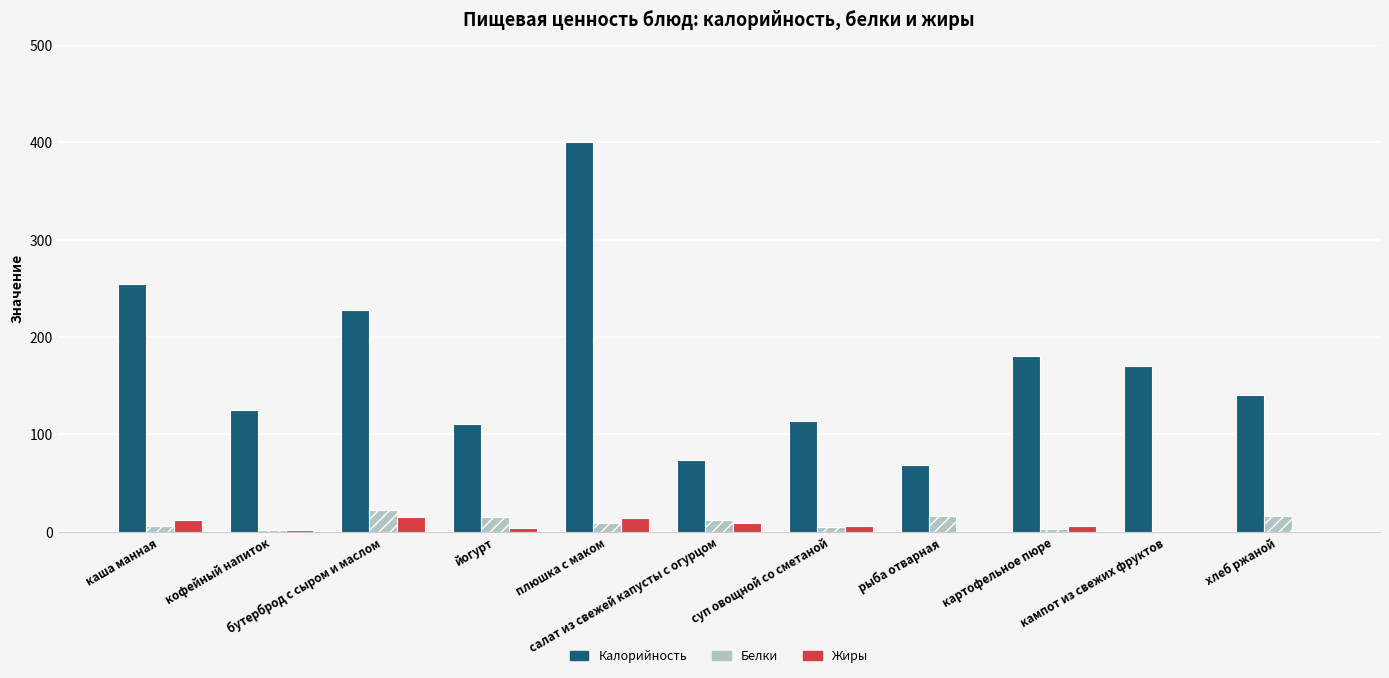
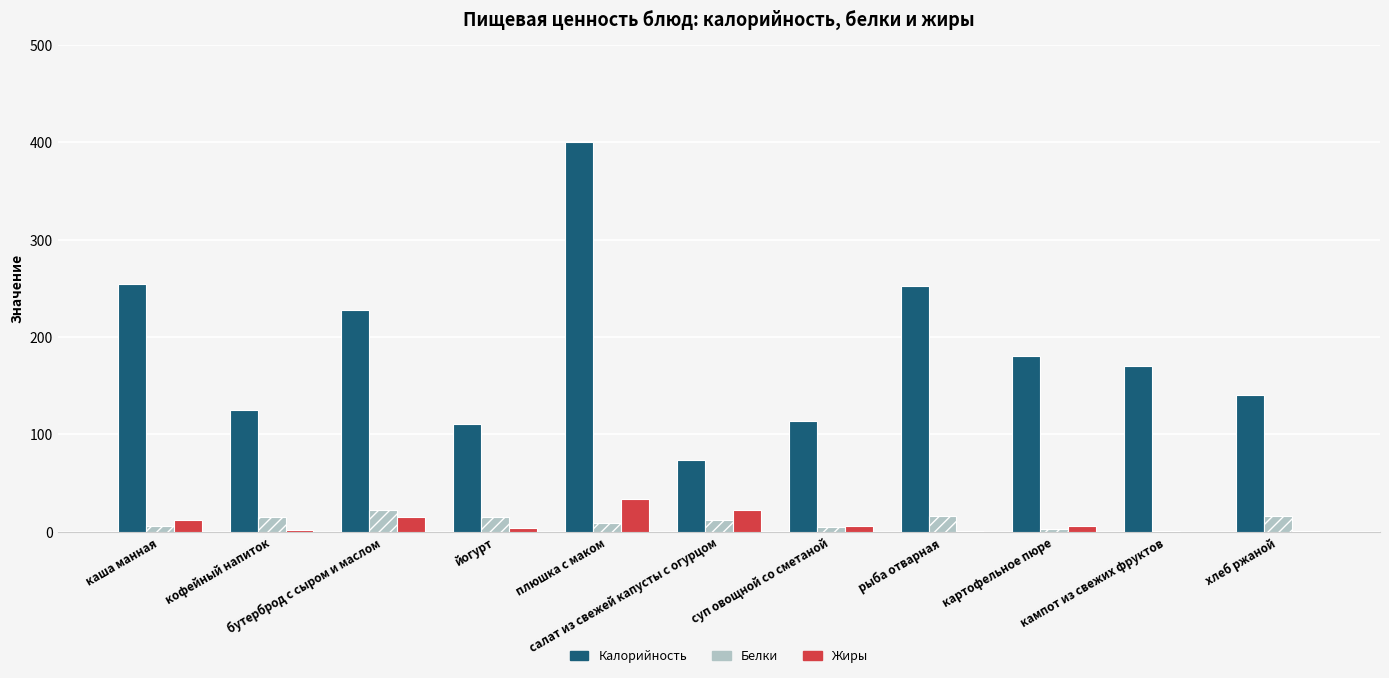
  {
    "Калорийность": {
      "каша манная": 250,
      "кофейный напиток": 130,
      "бутерброд с сыром и маслом": 230,
      "йогурт": 110,
      "плюшка с маком": 400,
      "салат из свежей капусты с огурцом": 70,
      "суп овощной со сметаной": 110,
-     "рыба отварная": 70,
+     "рыба отварная": 250,
      "картофельное пюре": 180,
      "кампот из свежих фруктов": 170,
      "хлеб ржаной": 140
    },
    "Белки": {
      "каша манная": 10,
-     "кофейный напиток": 0,
+     "кофейный напиток": 10,
      "бутерброд с сыром и маслом": 20,
      "йогурт": 20,
      "плюшка с маком": 10,
      "салат из свежей капусты с огурцом": 10,
      "суп овощной со сметаной": 0,
      "рыба отварная": 20,
      "картофельное пюре": 0,
      "хлеб ржаной": 20
    },
    "Жиры": {
      "каша манная": 10,
      "бутерброд с сыром и маслом": 20,
      "йогурт": 0,
-     "плюшка с маком": 10,
-     "салат из свежей капусты с огурцом": 10,
+     "плюшка с маком": 30,
+     "салат из свежей капусты с огурцом": 20,
      "суп овощной со сметаной": 10,
      "картофельное пюре": 10
    }
  }
